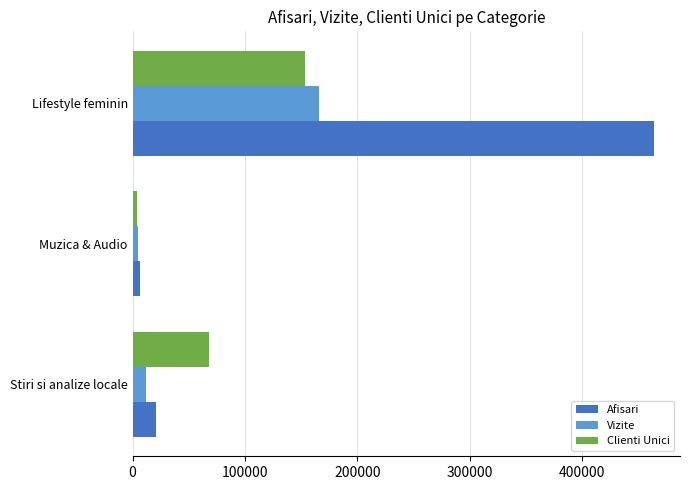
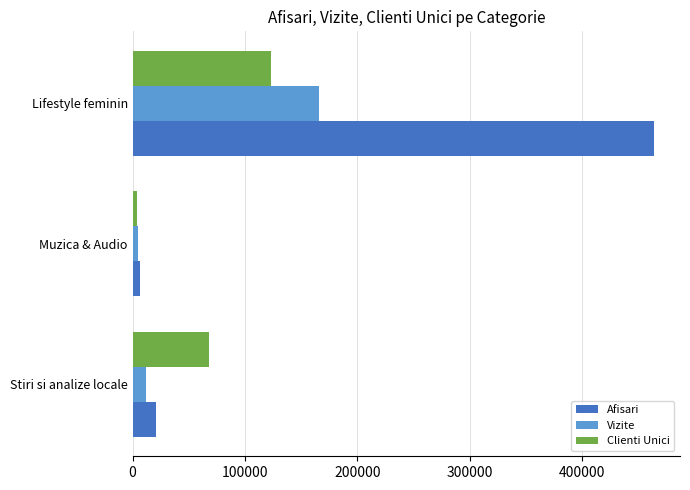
  {
    "Clienti Unici": {
-     "Lifestyle feminin": 154000,
+     "Lifestyle feminin": 123000,
      "Muzica & Audio": 4000,
      "Stiri si analize locale": 68000
    }
  }
